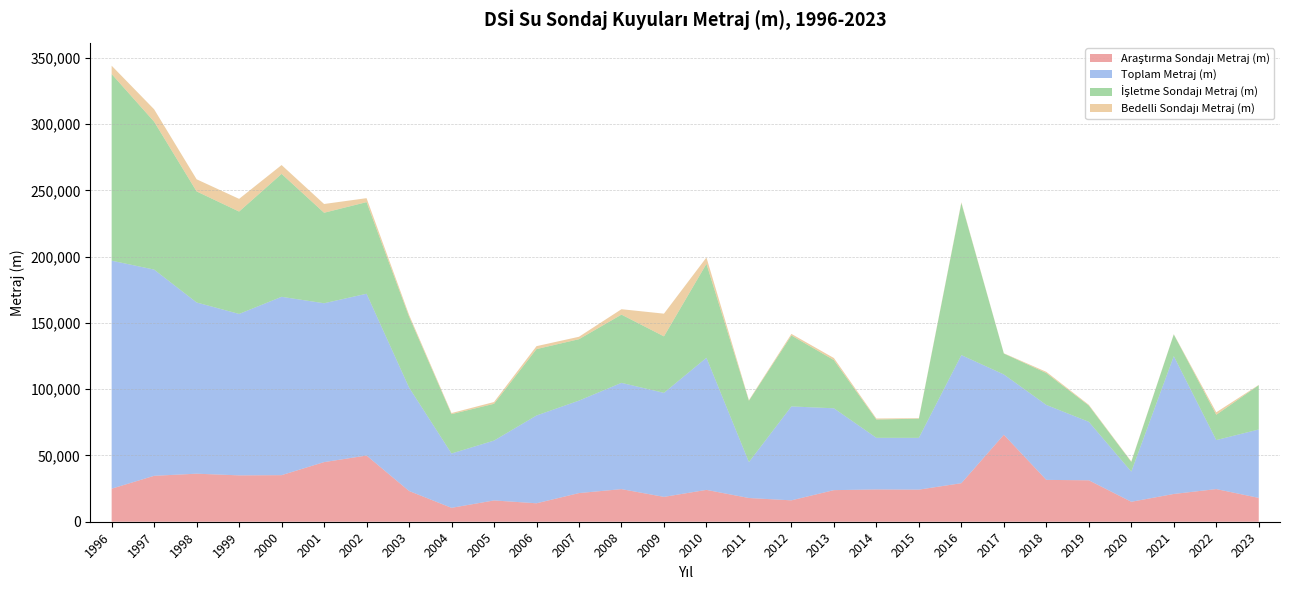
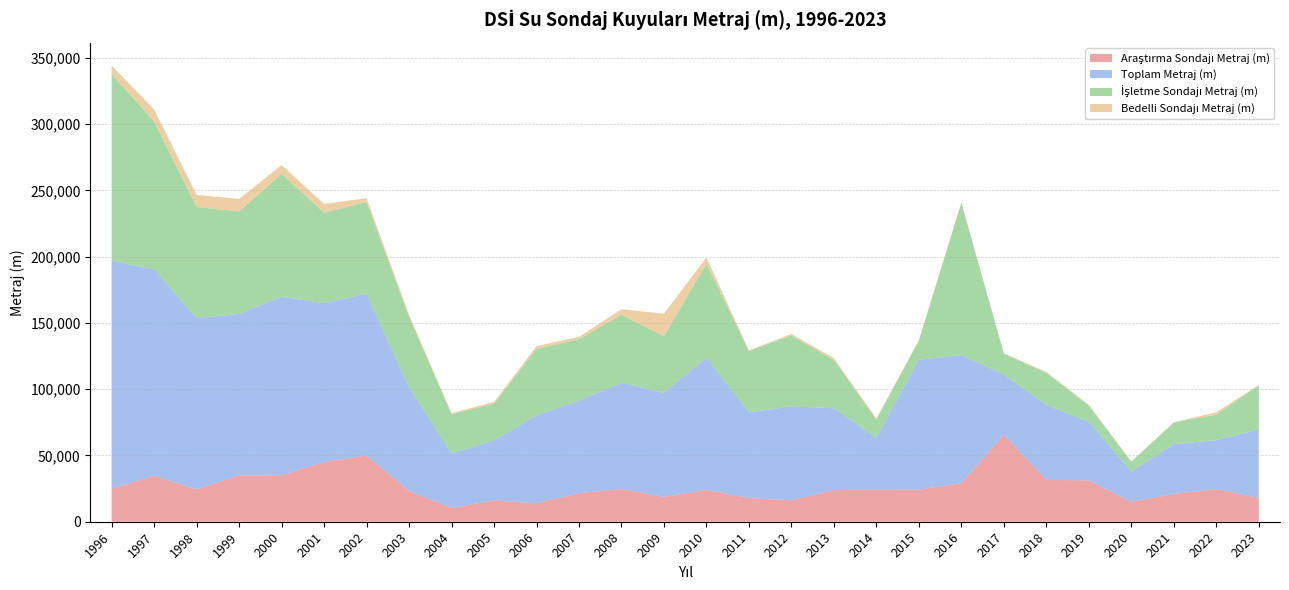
  {
    "Araştırma Sondajı Metraj (m)": {
      "1996": "25,000",
      "1997": "35,000",
-     "1998": "36,000",
+     "1998": "24,000",
      "1999": "35,000",
      "2000": "35,000",
      "2001": "45,000",
      "2002": "50,000",
      "2003": "23,000",
      "2004": "10,000",
      "2005": "16,000",
      "2006": "14,000",
      "2007": "22,000",
      "2008": "25,000",
      "2009": "19,000",
      "2010": "24,000",
      "2011": "18,000",
      "2012": "16,000",
      "2013": "24,000",
      "2014": "24,000",
      "2015": "24,000",
      "2016": "29,000",
      "2017": "66,000",
      "2018": "32,000",
      "2019": "31,000",
      "2020": "15,000",
      "2021": "21,000",
      "2022": "25,000",
      "2023": "18,000"
    },
    "Toplam Metraj (m)": {
      "1996": "172,000",
      "1997": "156,000",
      "1998": "129,000",
      "1999": "122,000",
      "2000": "135,000",
      "2001": "120,000",
      "2002": "122,000",
      "2003": "78,000",
      "2004": "41,000",
      "2005": "45,000",
      "2006": "66,000",
      "2007": "70,000",
      "2008": "80,000",
      "2009": "78,000",
      "2010": "100,000",
-     "2011": "27,000",
+     "2011": "65,000",
      "2012": "71,000",
      "2013": "62,000",
      "2014": "39,000",
-     "2015": "39,000",
+     "2015": "98,000",
      "2016": "97,000",
      "2017": "45,000",
      "2018": "57,000",
      "2019": "44,000",
      "2020": "23,000",
-     "2021": "104,000",
+     "2021": "38,000",
      "2022": "37,000",
      "2023": "52,000"
    },
    "İşletme Sondajı Metraj (m)": {
      "1996": "141,000",
      "1997": "112,000",
      "1998": "84,000",
      "1999": "77,000",
      "2000": "93,000",
      "2001": "68,000",
      "2002": "69,000",
      "2006": "50,000",
      "2008": "51,000",
      "2009": "43,000",
      "2010": "71,000"
    },
    "Bedelli Sondajı Metraj (m)": {
      "1996": "6,000",
      "1997": "9,000",
      "1998": "9,000",
      "1999": "10,000",
      "2000": "7,000",
      "2001": "7,000",
      "2002": "3,000",
      "2006": "2,000",
      "2008": "4,000",
      "2009": "17,000",
      "2010": "5,000"
    }
  }
